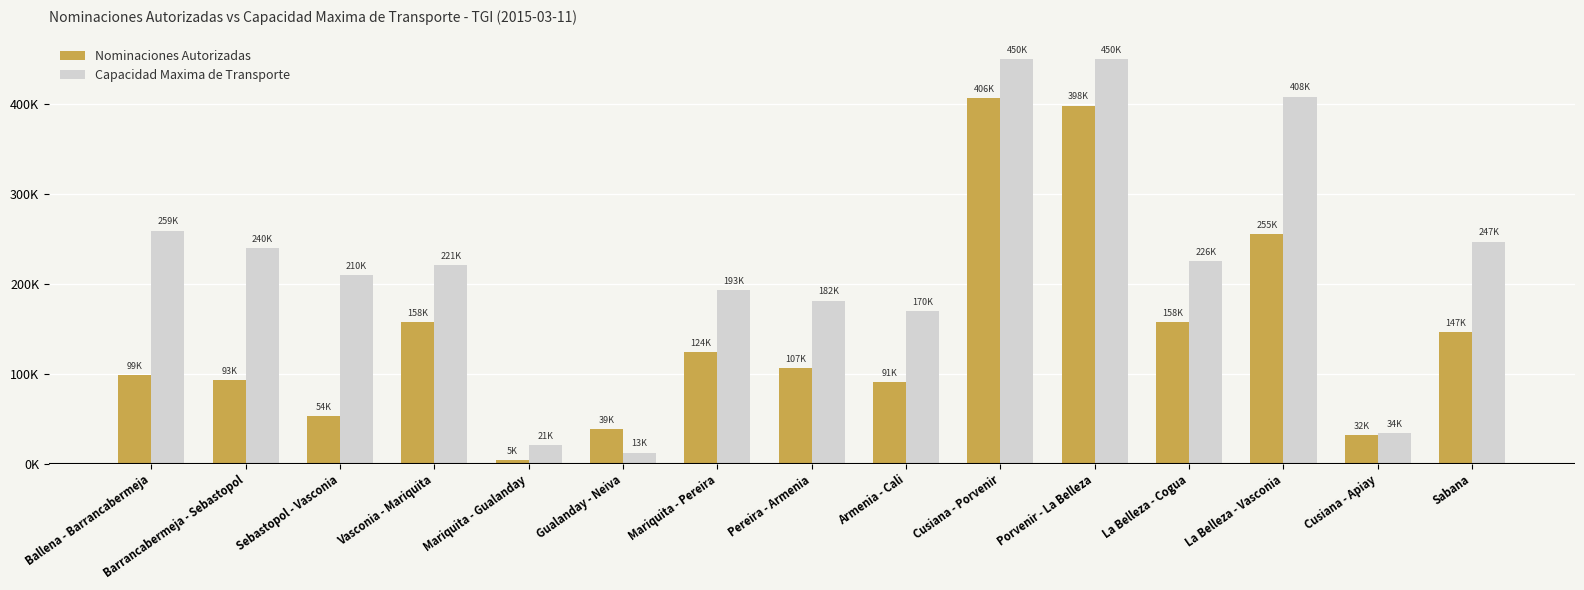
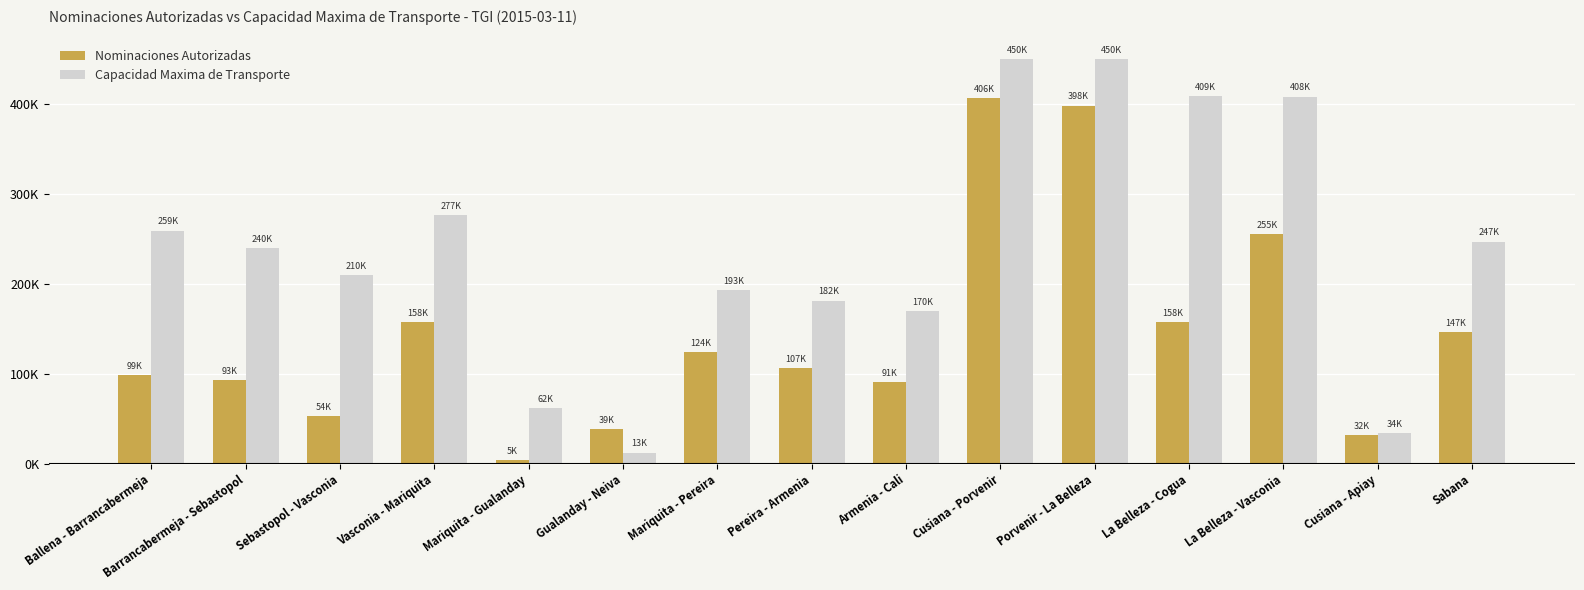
  {
    "Nominaciones Autorizadas": {
      "Ballena - Barrancabermeja": "99K",
      "Barrancabermeja - Sebastopol": "93K",
      "Sebastopol - Vasconia": "54K",
      "Vasconia - Mariquita": "158K",
      "Mariquita - Gualanday": "5K",
      "Gualanday - Neiva": "39K",
      "Mariquita - Pereira": "124K",
      "Pereira - Armenia": "107K",
      "Armenia - Cali": "91K",
      "Cusiana - Porvenir": "406K",
      "Porvenir - La Belleza": "398K",
      "La Belleza - Cogua": "158K",
      "La Belleza - Vasconia": "255K",
      "Cusiana - Apiay": "32K",
      "Sabana": "147K"
    },
    "Capacidad Maxima de Transporte": {
      "Ballena - Barrancabermeja": "259K",
      "Barrancabermeja - Sebastopol": "240K",
      "Sebastopol - Vasconia": "210K",
-     "Vasconia - Mariquita": "221K",
-     "Mariquita - Gualanday": "21K",
+     "Vasconia - Mariquita": "277K",
+     "Mariquita - Gualanday": "62K",
      "Gualanday - Neiva": "13K",
      "Mariquita - Pereira": "193K",
      "Pereira - Armenia": "182K",
      "Armenia - Cali": "170K",
      "Cusiana - Porvenir": "450K",
      "Porvenir - La Belleza": "450K",
-     "La Belleza - Cogua": "226K",
+     "La Belleza - Cogua": "409K",
      "La Belleza - Vasconia": "408K",
      "Cusiana - Apiay": "34K",
      "Sabana": "247K"
    }
  }
